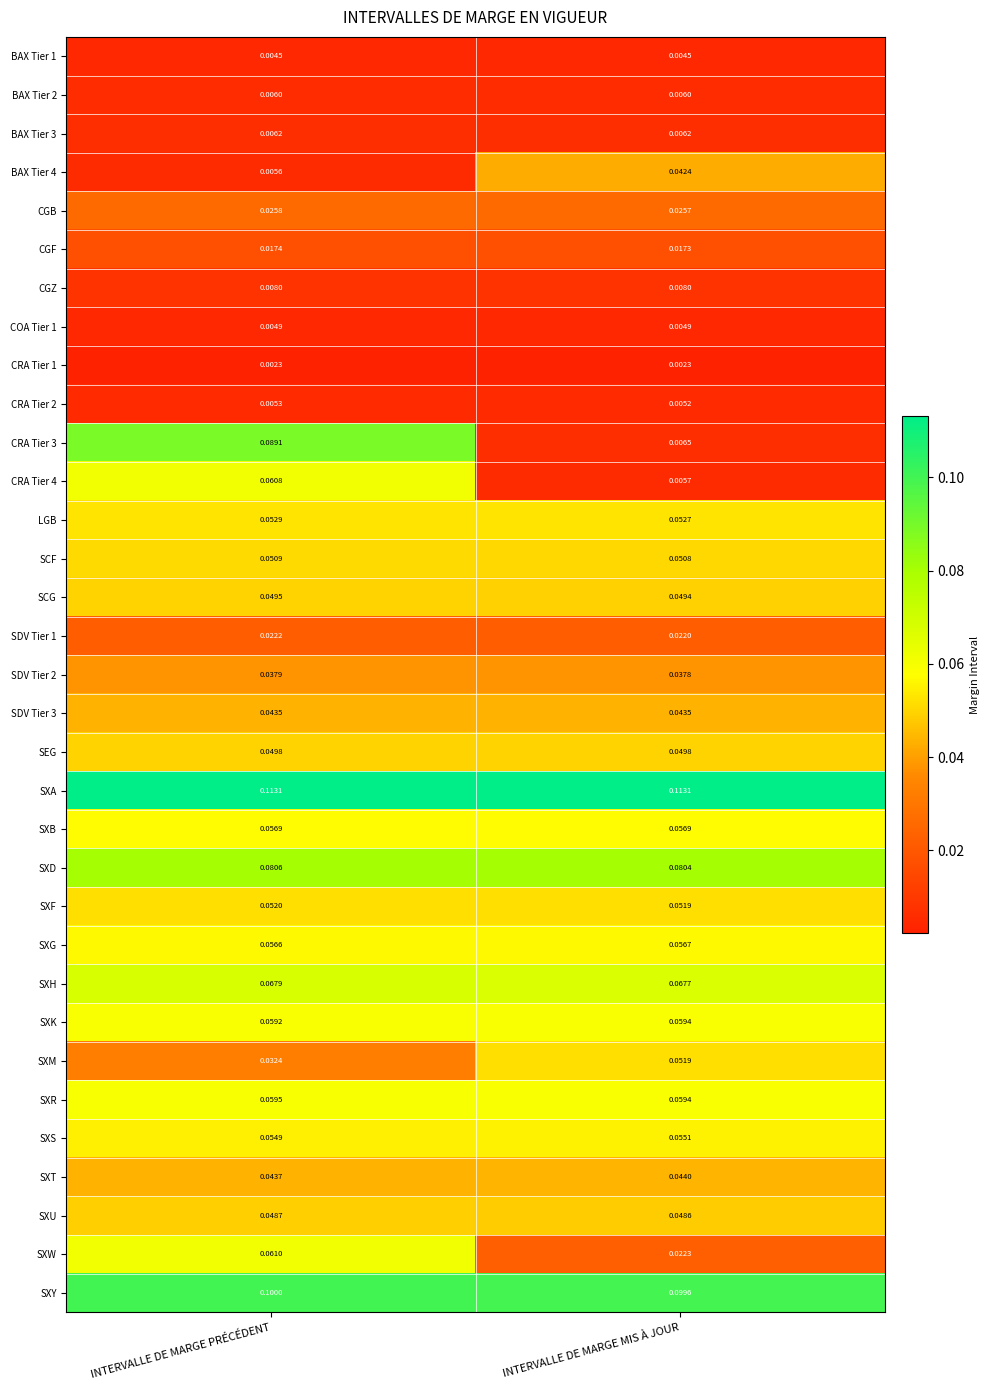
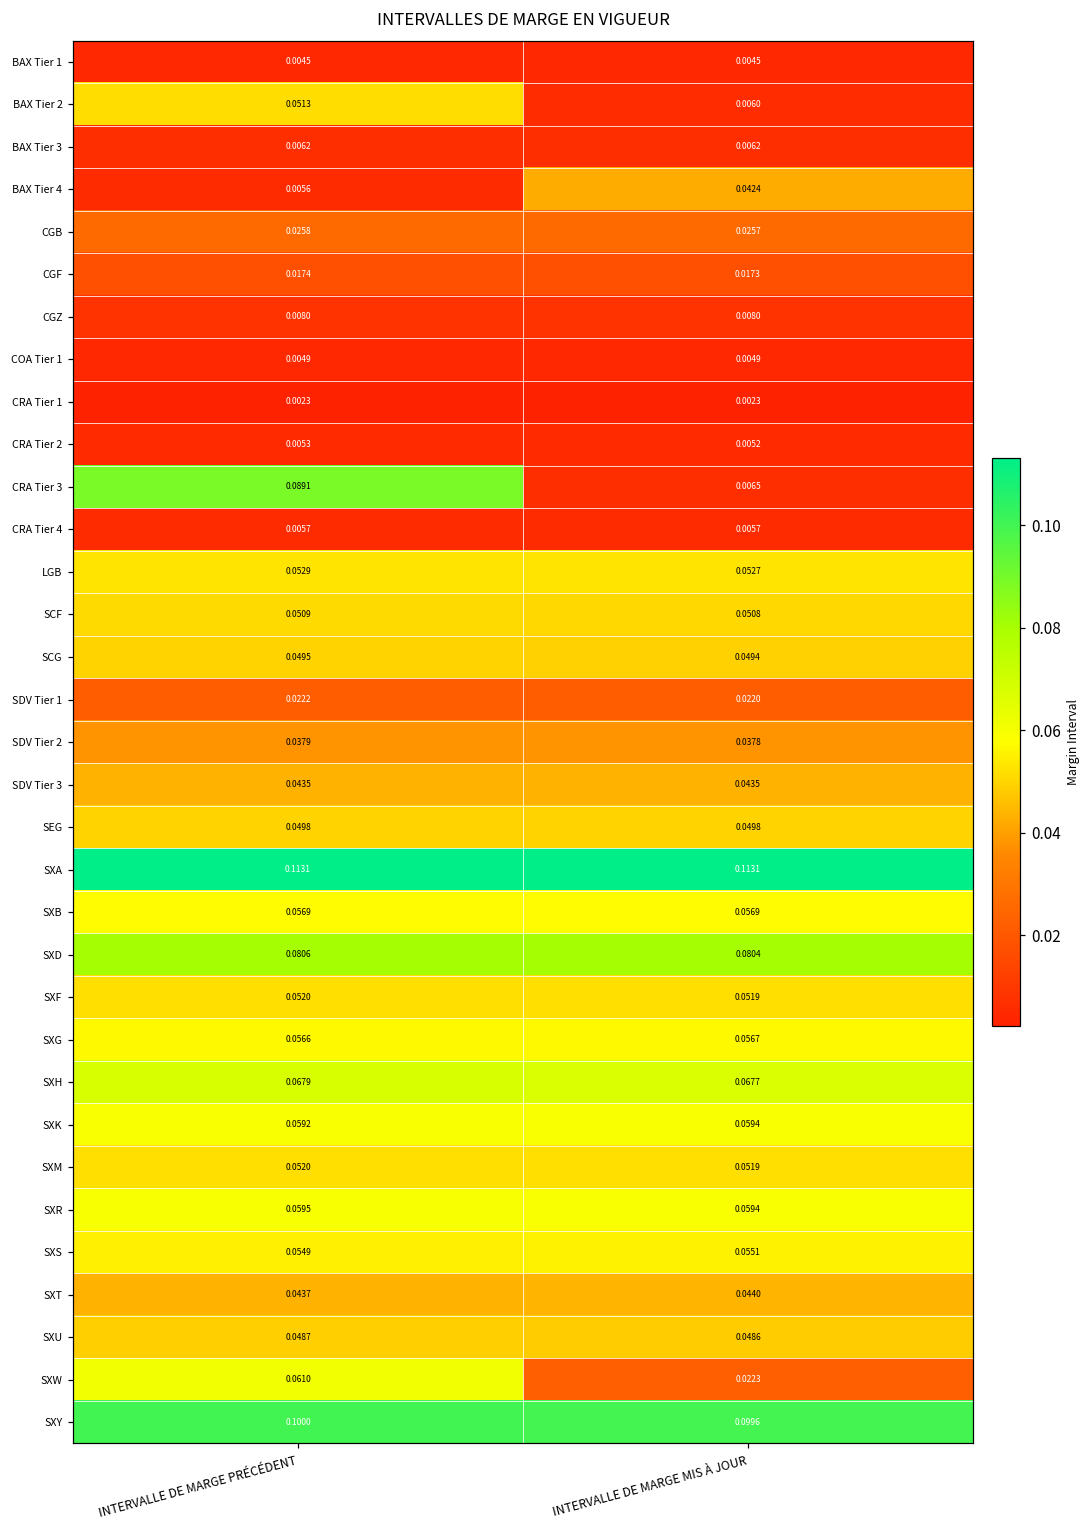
  {
    "BAX Tier 1": {
      "INTERVALLE DE MARGE PRÉCÉDENT": 0.0045,
      "INTERVALLE DE MARGE MIS À JOUR": 0.0045
    },
    "BAX Tier 2": {
-     "INTERVALLE DE MARGE PRÉCÉDENT": 0.0060,
+     "INTERVALLE DE MARGE PRÉCÉDENT": 0.0513,
      "INTERVALLE DE MARGE MIS À JOUR": 0.0060
    },
    "BAX Tier 3": {
      "INTERVALLE DE MARGE PRÉCÉDENT": 0.0062,
      "INTERVALLE DE MARGE MIS À JOUR": 0.0062
    },
    "BAX Tier 4": {
      "INTERVALLE DE MARGE PRÉCÉDENT": 0.0056,
      "INTERVALLE DE MARGE MIS À JOUR": 0.0424
    },
    "CGB": {
      "INTERVALLE DE MARGE PRÉCÉDENT": 0.0258,
      "INTERVALLE DE MARGE MIS À JOUR": 0.0257
    },
    "CGF": {
      "INTERVALLE DE MARGE PRÉCÉDENT": 0.0174,
      "INTERVALLE DE MARGE MIS À JOUR": 0.0173
    },
    "CGZ": {
      "INTERVALLE DE MARGE PRÉCÉDENT": 0.0080,
      "INTERVALLE DE MARGE MIS À JOUR": 0.0080
    },
    "COA Tier 1": {
      "INTERVALLE DE MARGE PRÉCÉDENT": 0.0049,
      "INTERVALLE DE MARGE MIS À JOUR": 0.0049
    },
    "CRA Tier 1": {
      "INTERVALLE DE MARGE PRÉCÉDENT": 0.0023,
      "INTERVALLE DE MARGE MIS À JOUR": 0.0023
    },
    "CRA Tier 2": {
      "INTERVALLE DE MARGE PRÉCÉDENT": 0.0053,
      "INTERVALLE DE MARGE MIS À JOUR": 0.0052
    },
    "CRA Tier 3": {
      "INTERVALLE DE MARGE PRÉCÉDENT": 0.0891,
      "INTERVALLE DE MARGE MIS À JOUR": 0.0065
    },
    "CRA Tier 4": {
-     "INTERVALLE DE MARGE PRÉCÉDENT": 0.0608,
+     "INTERVALLE DE MARGE PRÉCÉDENT": 0.0057,
      "INTERVALLE DE MARGE MIS À JOUR": 0.0057
    },
    "LGB": {
      "INTERVALLE DE MARGE PRÉCÉDENT": 0.0529,
      "INTERVALLE DE MARGE MIS À JOUR": 0.0527
    },
    "SCF": {
      "INTERVALLE DE MARGE PRÉCÉDENT": 0.0509,
      "INTERVALLE DE MARGE MIS À JOUR": 0.0508
    },
    "SCG": {
      "INTERVALLE DE MARGE PRÉCÉDENT": 0.0495,
      "INTERVALLE DE MARGE MIS À JOUR": 0.0494
    },
    "SDV Tier 1": {
      "INTERVALLE DE MARGE PRÉCÉDENT": 0.0222,
      "INTERVALLE DE MARGE MIS À JOUR": 0.0220
    },
    "SDV Tier 2": {
      "INTERVALLE DE MARGE PRÉCÉDENT": 0.0379,
      "INTERVALLE DE MARGE MIS À JOUR": 0.0378
    },
    "SDV Tier 3": {
      "INTERVALLE DE MARGE PRÉCÉDENT": 0.0435,
      "INTERVALLE DE MARGE MIS À JOUR": 0.0435
    },
    "SEG": {
      "INTERVALLE DE MARGE PRÉCÉDENT": 0.0498,
      "INTERVALLE DE MARGE MIS À JOUR": 0.0498
    },
    "SXA": {
      "INTERVALLE DE MARGE PRÉCÉDENT": 0.1131,
      "INTERVALLE DE MARGE MIS À JOUR": 0.1131
    },
    "SXB": {
      "INTERVALLE DE MARGE PRÉCÉDENT": 0.0569,
      "INTERVALLE DE MARGE MIS À JOUR": 0.0569
    },
    "SXD": {
      "INTERVALLE DE MARGE PRÉCÉDENT": 0.0806,
      "INTERVALLE DE MARGE MIS À JOUR": 0.0804
    },
    "SXF": {
      "INTERVALLE DE MARGE PRÉCÉDENT": 0.0520,
      "INTERVALLE DE MARGE MIS À JOUR": 0.0519
    },
    "SXG": {
      "INTERVALLE DE MARGE PRÉCÉDENT": 0.0566,
      "INTERVALLE DE MARGE MIS À JOUR": 0.0567
    },
    "SXH": {
      "INTERVALLE DE MARGE PRÉCÉDENT": 0.0679,
      "INTERVALLE DE MARGE MIS À JOUR": 0.0677
    },
    "SXK": {
      "INTERVALLE DE MARGE PRÉCÉDENT": 0.0592,
      "INTERVALLE DE MARGE MIS À JOUR": 0.0594
    },
    "SXM": {
-     "INTERVALLE DE MARGE PRÉCÉDENT": 0.0324,
+     "INTERVALLE DE MARGE PRÉCÉDENT": 0.0520,
      "INTERVALLE DE MARGE MIS À JOUR": 0.0519
    },
    "SXR": {
      "INTERVALLE DE MARGE PRÉCÉDENT": 0.0595,
      "INTERVALLE DE MARGE MIS À JOUR": 0.0594
    },
    "SXS": {
      "INTERVALLE DE MARGE PRÉCÉDENT": 0.0549,
      "INTERVALLE DE MARGE MIS À JOUR": 0.0551
    },
    "SXT": {
      "INTERVALLE DE MARGE PRÉCÉDENT": 0.0437,
      "INTERVALLE DE MARGE MIS À JOUR": 0.0440
    },
    "SXU": {
      "INTERVALLE DE MARGE PRÉCÉDENT": 0.0487,
      "INTERVALLE DE MARGE MIS À JOUR": 0.0486
    },
    "SXW": {
      "INTERVALLE DE MARGE PRÉCÉDENT": 0.0610,
      "INTERVALLE DE MARGE MIS À JOUR": 0.0223
    },
    "SXY": {
      "INTERVALLE DE MARGE PRÉCÉDENT": 0.1000,
      "INTERVALLE DE MARGE MIS À JOUR": 0.0996
    }
  }
